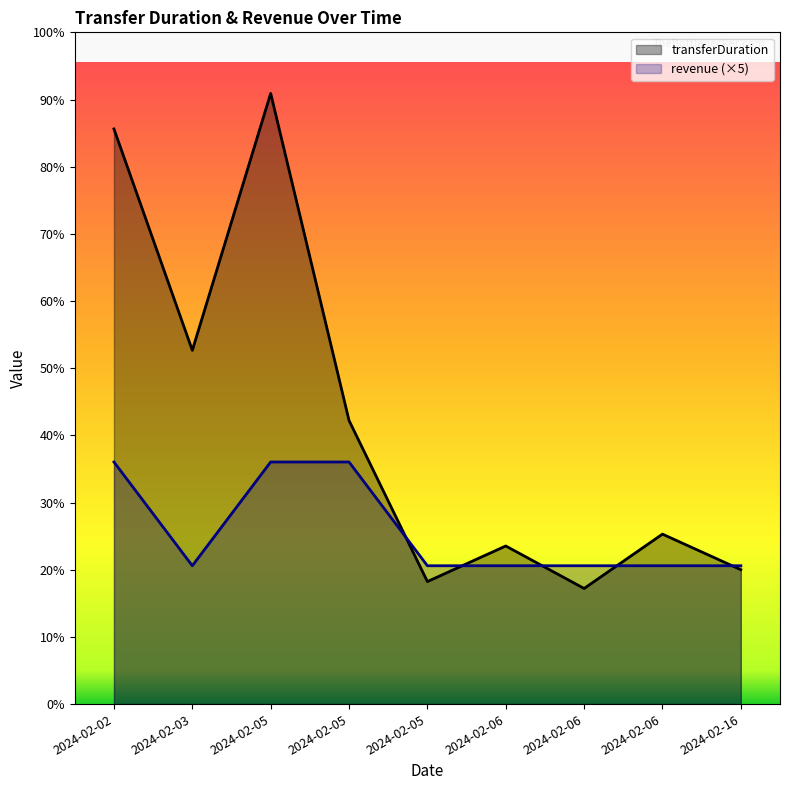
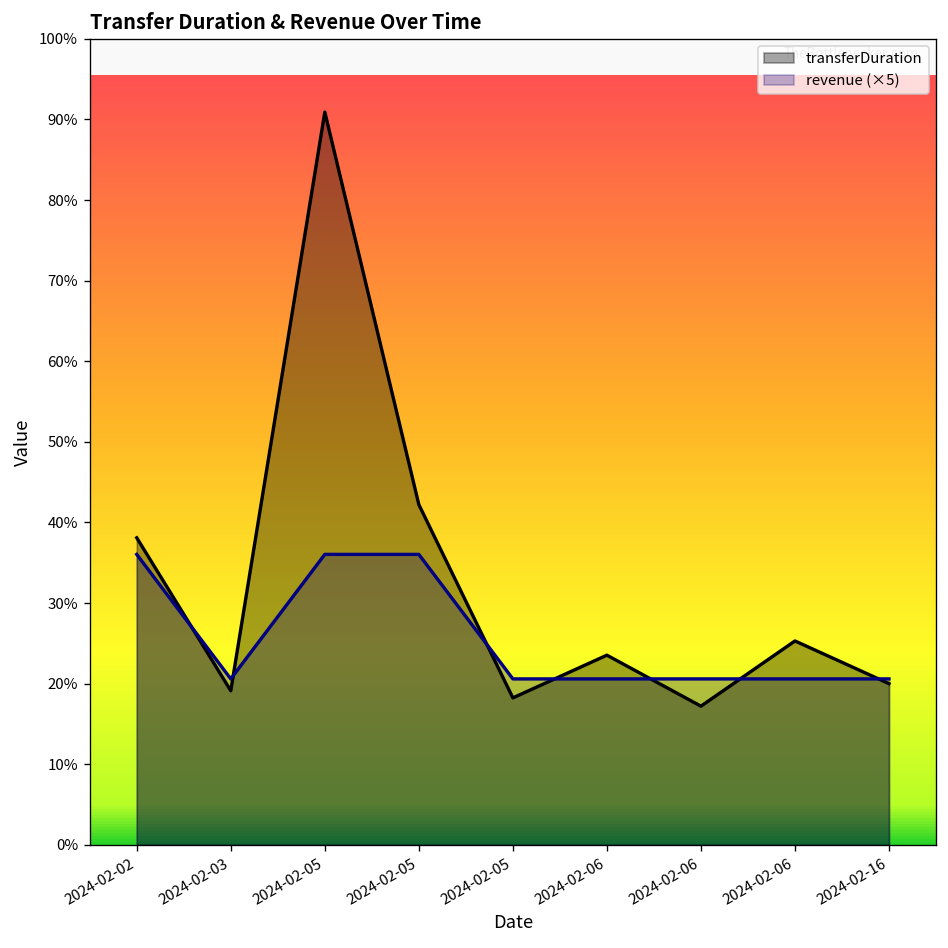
  {
    "transferDuration": {
-     "2024-02-02": "86%",
-     "2024-02-03": "53%",
+     "2024-02-02": "38%",
+     "2024-02-03": "19%",
      "2024-02-16": "20%"
    },
    "revenue (×5)": {
      "2024-02-02": "36%",
      "2024-02-03": "21%",
      "2024-02-16": "21%"
    }
  }
